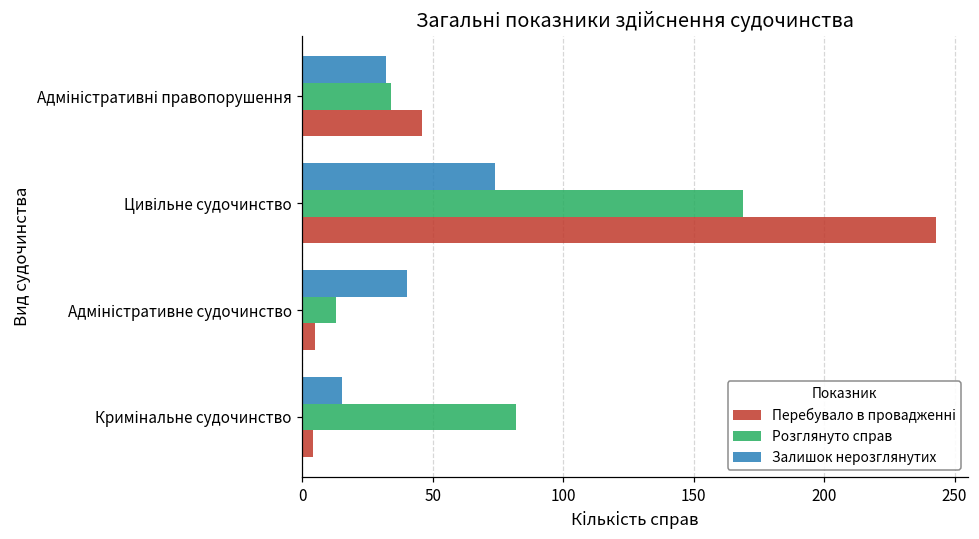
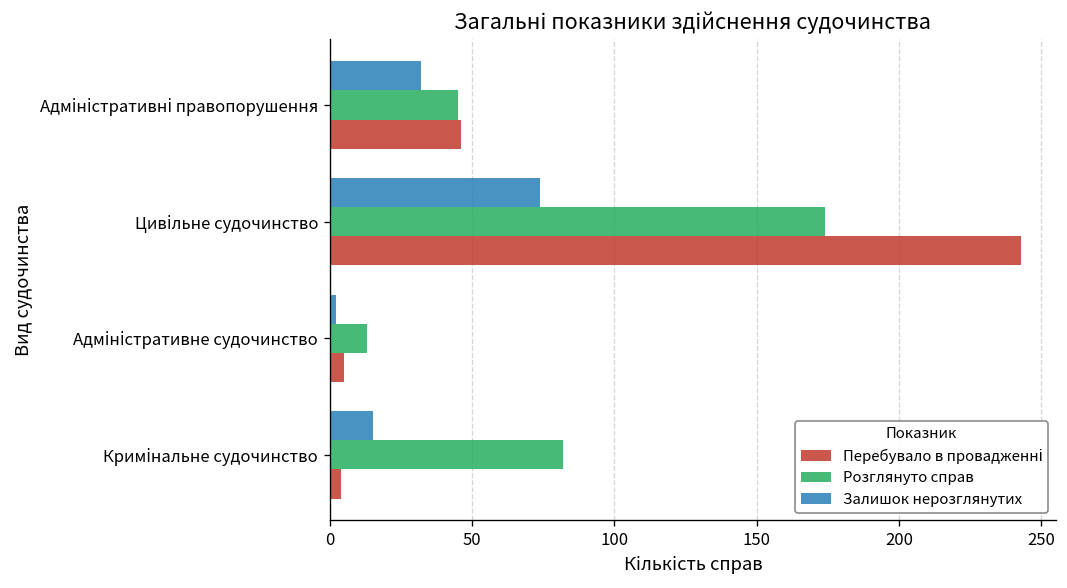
  {
    "Перебувало в провадженні": {
      "Адміністративні правопорушення": 46,
      "Цивільне судочинство": 243,
      "Адміністративне судочинство": 5,
      "Кримінальне судочинство": 4
    },
    "Розглянуто справ": {
-     "Адміністративні правопорушення": 34,
-     "Цивільне судочинство": 169,
+     "Адміністративні правопорушення": 45,
+     "Цивільне судочинство": 174,
      "Адміністративне судочинство": 13,
      "Кримінальне судочинство": 82
    },
    "Залишок нерозглянутих": {
      "Адміністративні правопорушення": 32,
      "Цивільне судочинство": 74,
-     "Адміністративне судочинство": 40,
+     "Адміністративне судочинство": 2,
      "Кримінальне судочинство": 15
    }
  }
